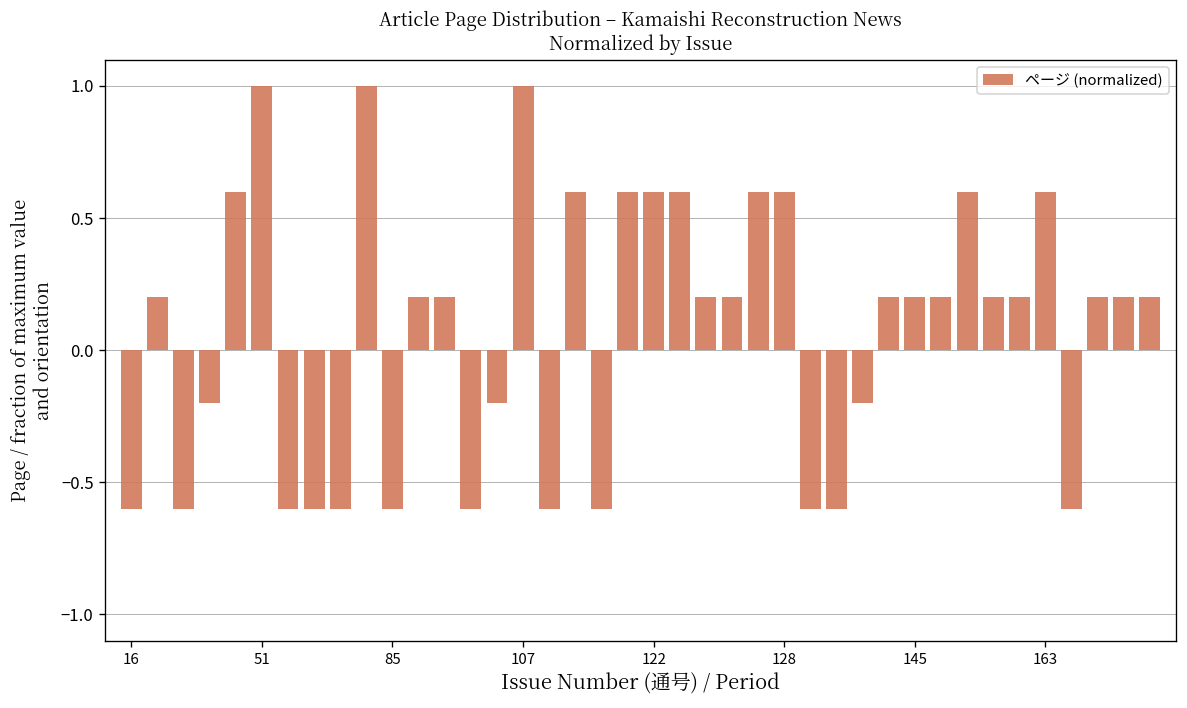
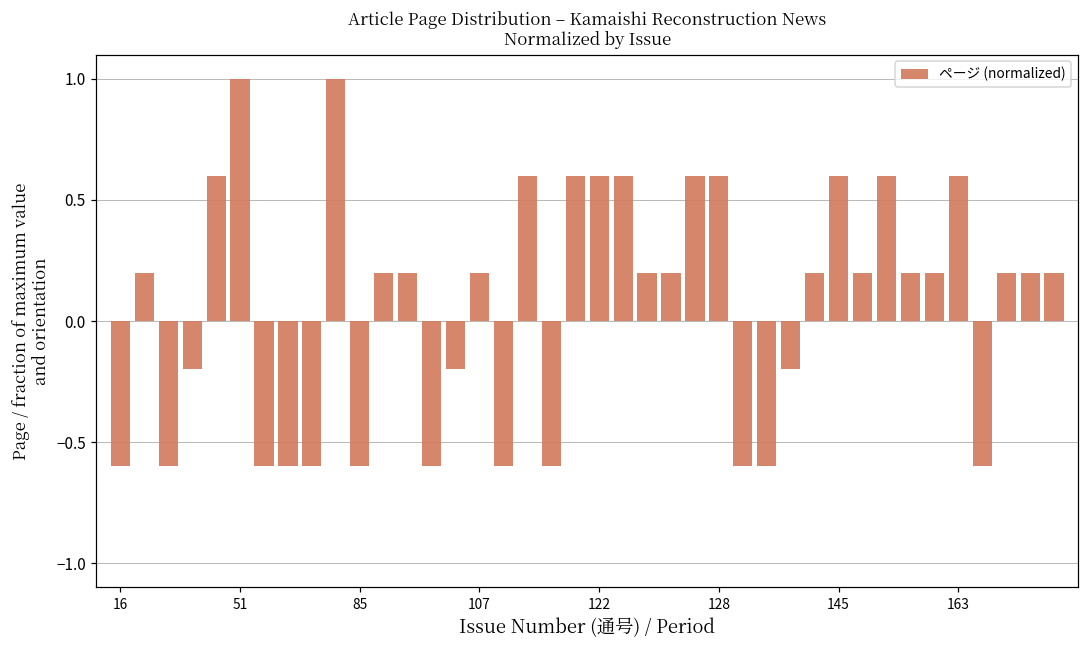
  {
    "51": 1.00,
    "85": -0.60,
-   "107": 1.00,
+   "107": 0.20,
    "122": 0.60,
    "128": 0.60,
-   "145": 0.20,
+   "145": 0.60,
    "163": 0.60
  }
